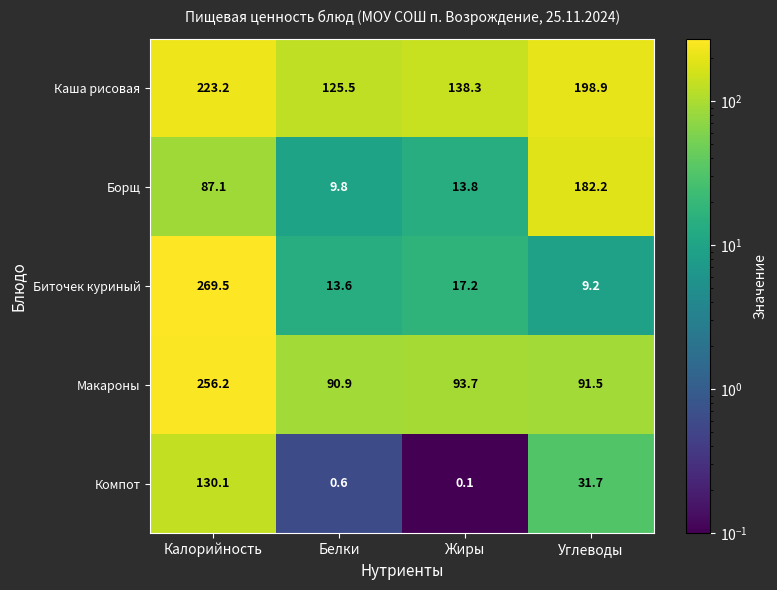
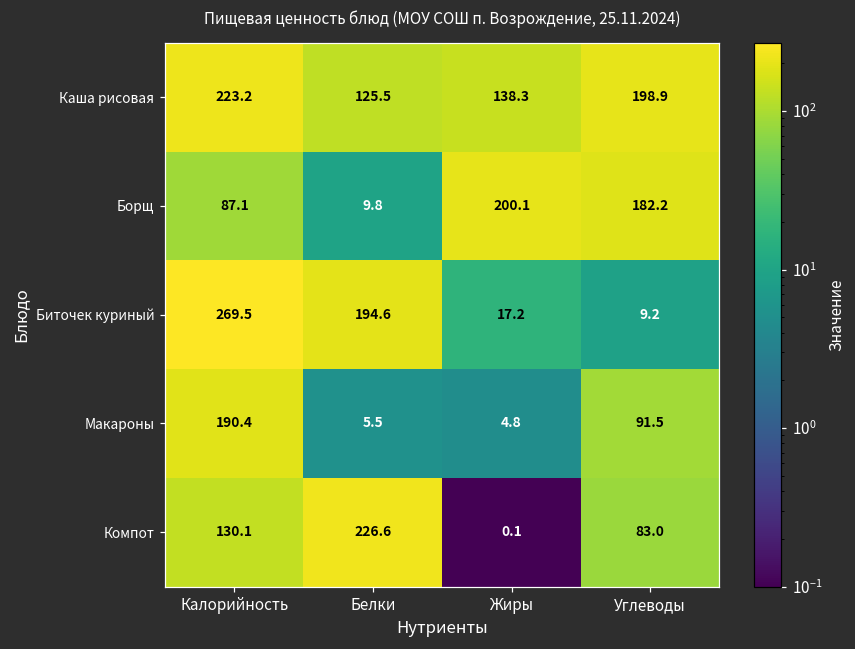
  {
    "Каша рисовая": {
      "Калорийность": 223.2,
      "Белки": 125.5,
      "Жиры": 138.3,
      "Углеводы": 198.9
    },
    "Борщ": {
      "Калорийность": 87.1,
      "Белки": 9.8,
-     "Жиры": 13.8,
+     "Жиры": 200.1,
      "Углеводы": 182.2
    },
    "Биточек куриный": {
      "Калорийность": 269.5,
-     "Белки": 13.6,
+     "Белки": 194.6,
      "Жиры": 17.2,
      "Углеводы": 9.2
    },
    "Макароны": {
-     "Калорийность": 256.2,
-     "Белки": 90.9,
-     "Жиры": 93.7,
+     "Калорийность": 190.4,
+     "Белки": 5.5,
+     "Жиры": 4.8,
      "Углеводы": 91.5
    },
    "Компот": {
      "Калорийность": 130.1,
-     "Белки": 0.6,
+     "Белки": 226.6,
      "Жиры": 0.1,
-     "Углеводы": 31.7
+     "Углеводы": 83.0
    }
  }
